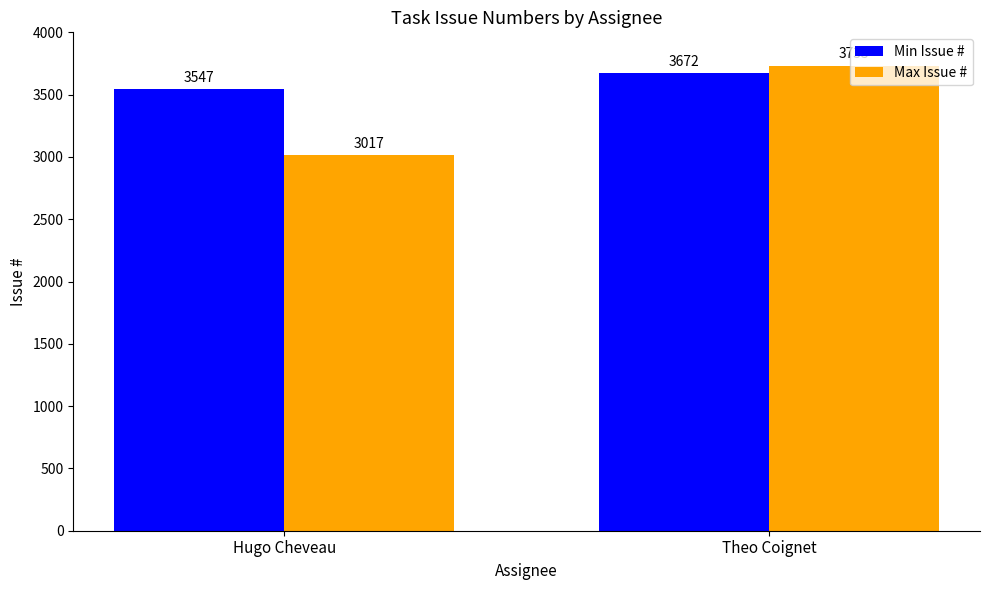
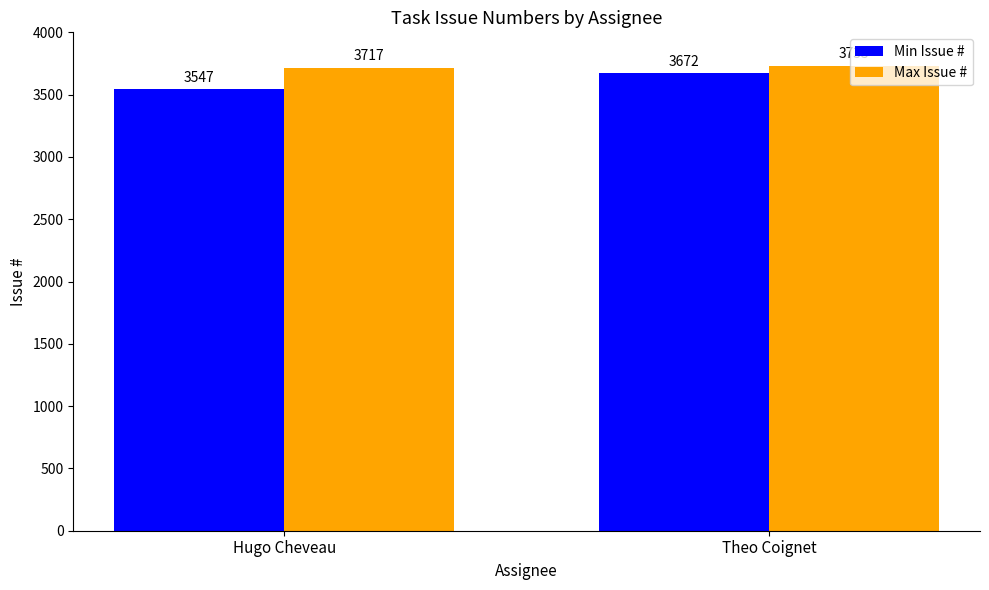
  {
    "Min Issue #": {
      "Hugo Cheveau": 3547,
      "Theo Coignet": 3672
    },
    "Max Issue #": {
-     "Hugo Cheveau": 3017
+     "Hugo Cheveau": 3717
    }
  }
